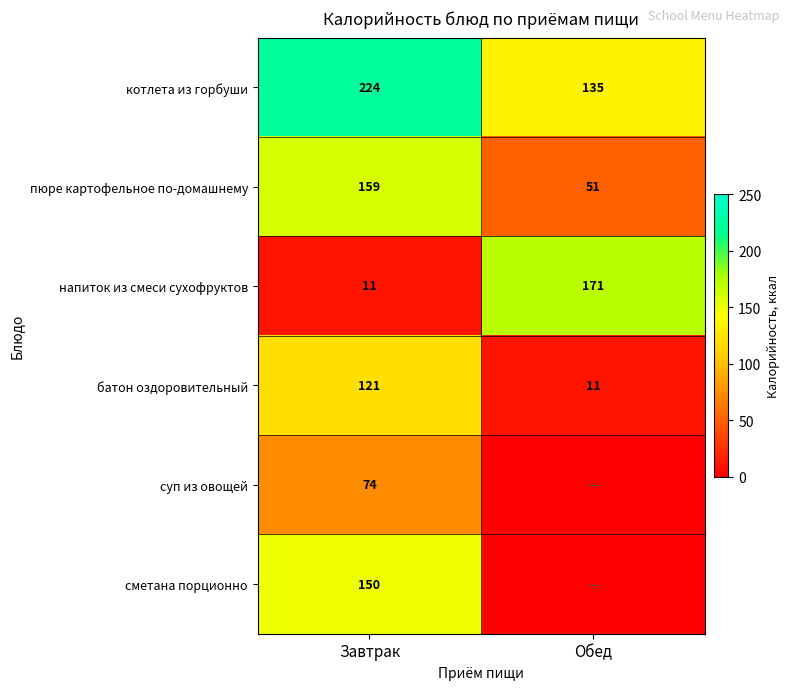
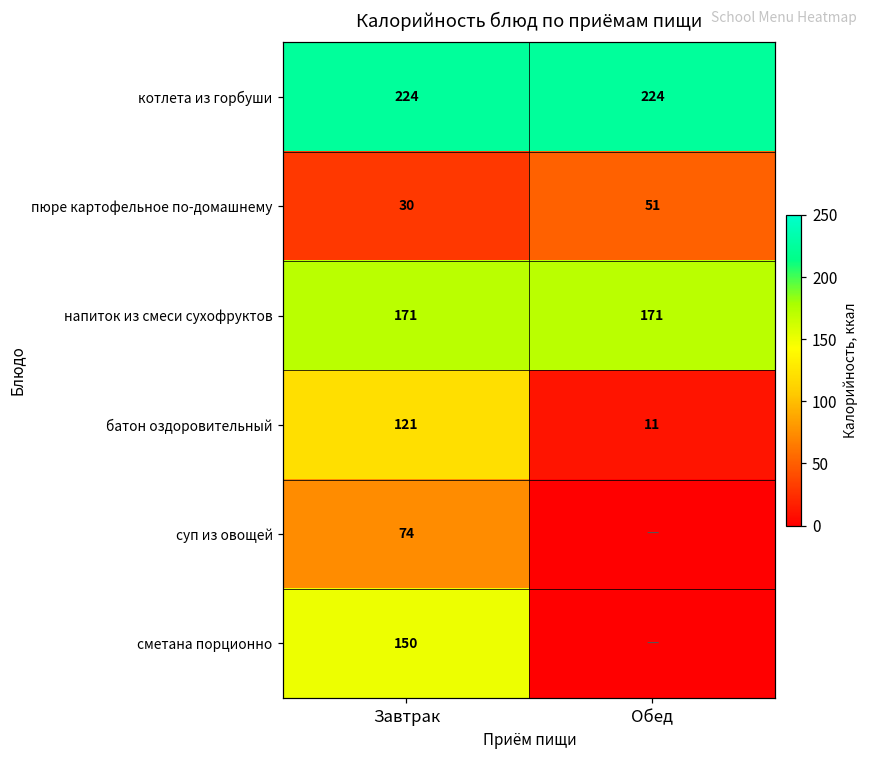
  {
    "котлета из горбуши": {
      "Завтрак": 224,
-     "Обед": 135
+     "Обед": 224
    },
    "пюре картофельное по-домашнему": {
-     "Завтрак": 159,
+     "Завтрак": 30,
      "Обед": 51
    },
    "напиток из смеси сухофруктов": {
-     "Завтрак": 11,
+     "Завтрак": 171,
      "Обед": 171
    },
    "батон оздоровительный": {
      "Завтрак": 121,
      "Обед": 11
    },
    "суп из овощей": {
      "Завтрак": 74
    },
    "сметана порционно": {
      "Завтрак": 150
    }
  }
